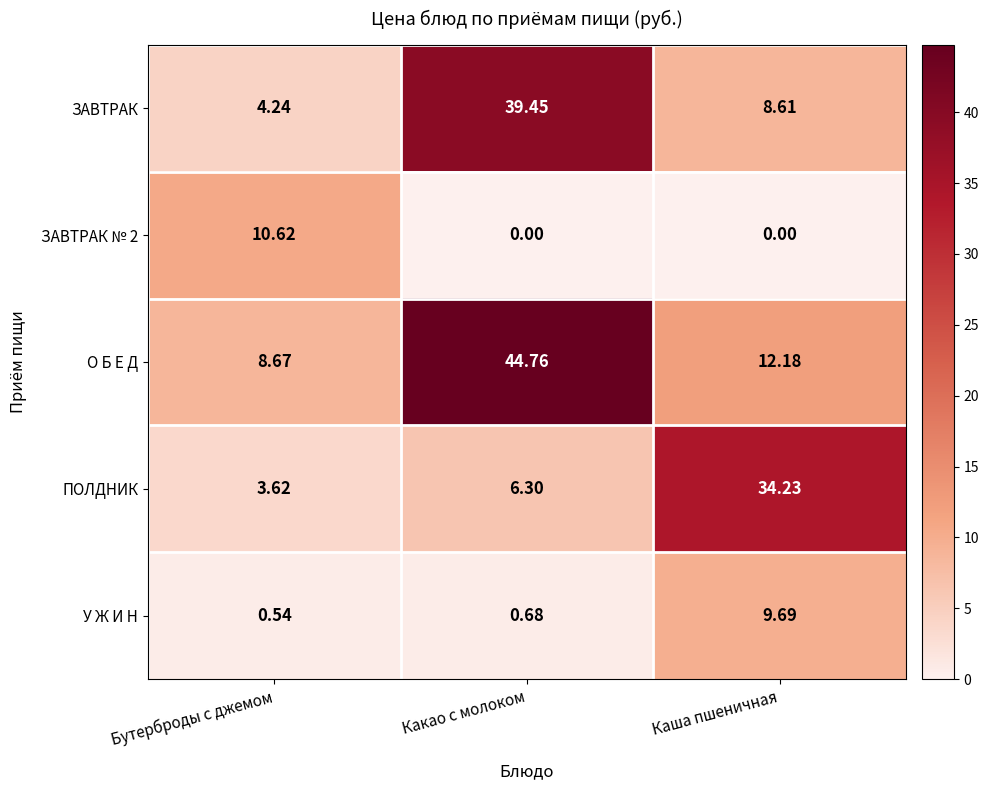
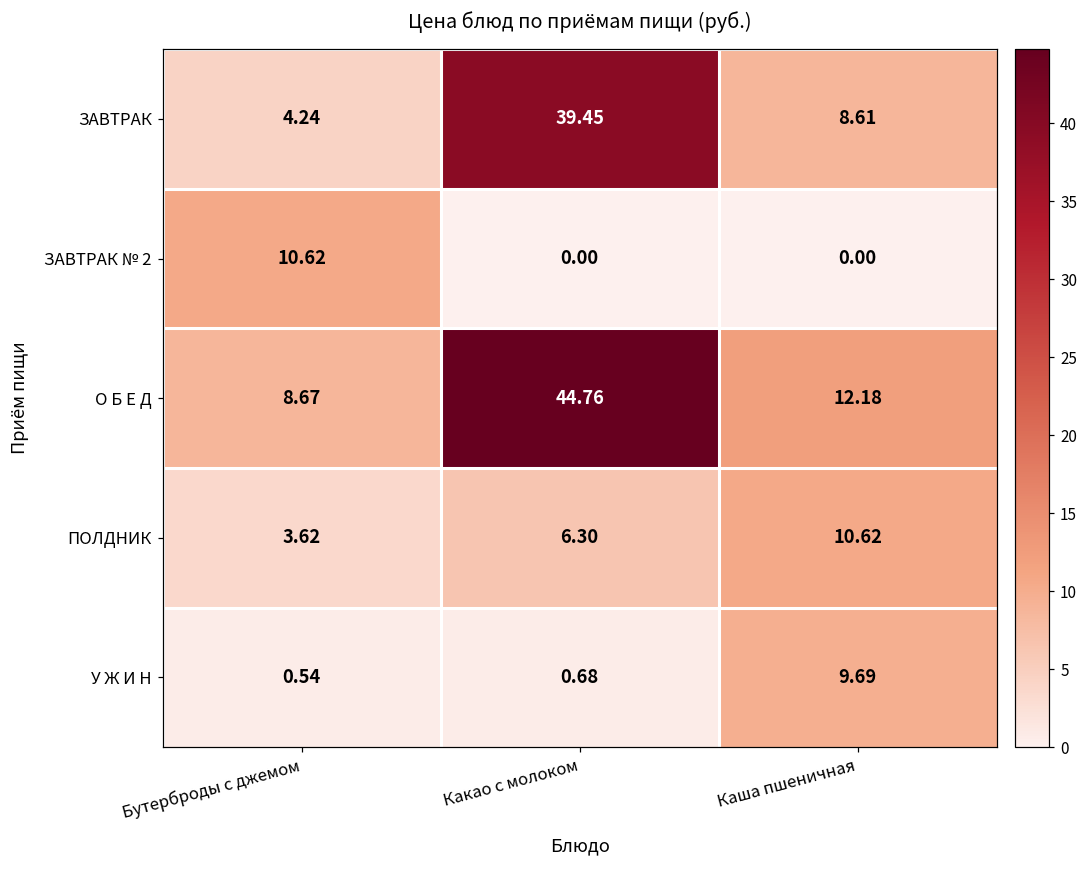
  {
    "ЗАВТРАК": {
      "Бутерброды с джемом": 4.24,
      "Какао с молоком": 39.45,
      "Каша пшеничная": 8.61
    },
    "ЗАВТРАК № 2": {
      "Бутерброды с джемом": 10.62,
      "Какао с молоком": 0.00,
      "Каша пшеничная": 0.00
    },
    "О Б Е Д": {
      "Бутерброды с джемом": 8.67,
      "Какао с молоком": 44.76,
      "Каша пшеничная": 12.18
    },
    "ПОЛДНИК": {
      "Бутерброды с джемом": 3.62,
      "Какао с молоком": 6.30,
-     "Каша пшеничная": 34.23
+     "Каша пшеничная": 10.62
    },
    "У Ж И Н": {
      "Бутерброды с джемом": 0.54,
      "Какао с молоком": 0.68,
      "Каша пшеничная": 9.69
    }
  }
